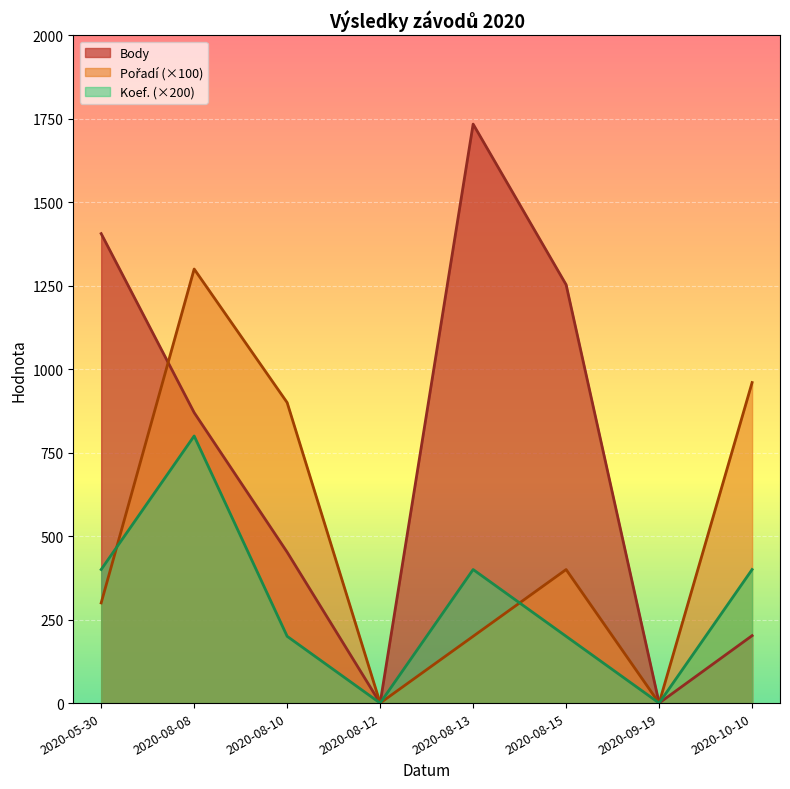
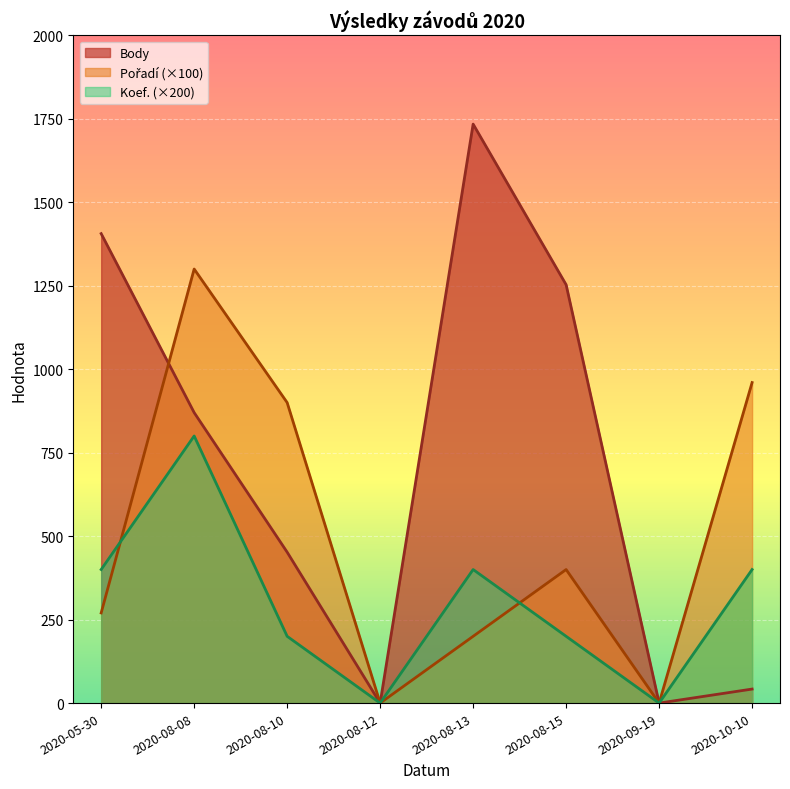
  {
    "Body": {
      "2020-05-30": 1410,
      "2020-08-08": 870,
      "2020-08-10": 450,
      "2020-08-13": 1730,
      "2020-08-15": 1250,
-     "2020-10-10": 200
+     "2020-10-10": 40
    },
    "Pořadí (×100)": {
-     "2020-05-30": 300,
+     "2020-05-30": 270,
      "2020-08-08": 1300,
      "2020-08-10": 900,
      "2020-08-13": 200,
      "2020-08-15": 400,
      "2020-10-10": 960
    },
    "Koef. (×200)": {
      "2020-05-30": 400,
      "2020-08-08": 800,
      "2020-08-10": 200,
      "2020-08-13": 400,
      "2020-08-15": 200,
      "2020-10-10": 400
    }
  }
